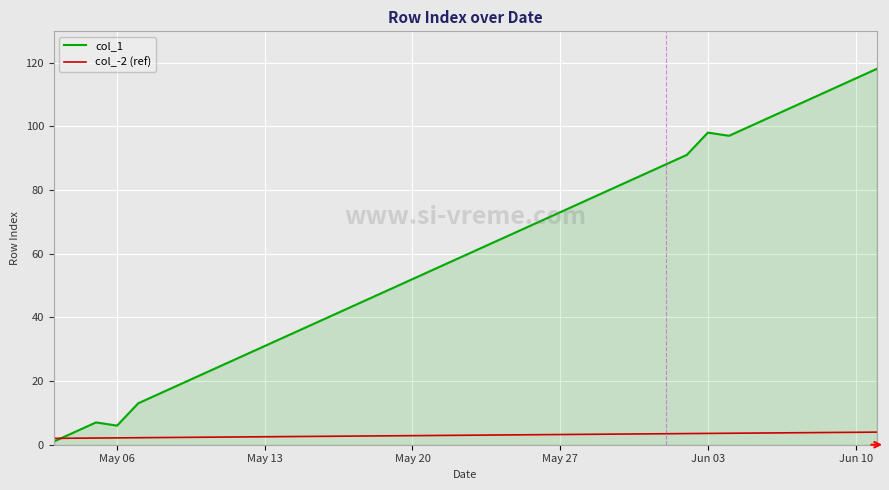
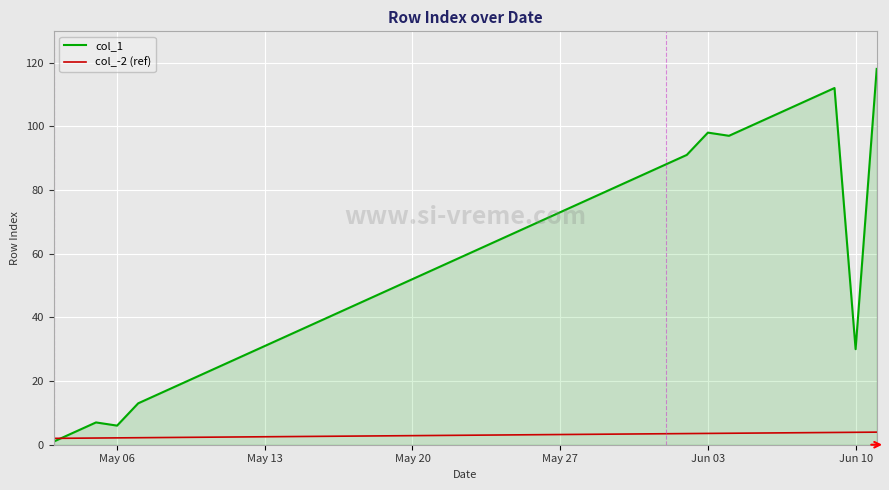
  {
    "col_1": {
      "May 06": 6,
      "May 13": 31,
      "May 20": 52,
      "May 27": 73,
      "Jun 03": 98,
-     "Jun 10": 115
+     "Jun 10": 30
    },
    "col_-2 (ref)": {
      "May 06": 2,
      "May 13": 3,
      "May 20": 3,
      "May 27": 3,
      "Jun 03": 4,
      "Jun 10": 4
    }
  }
